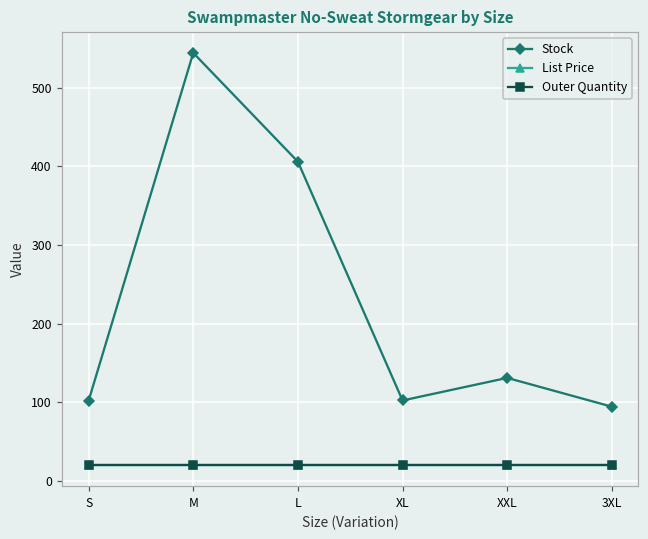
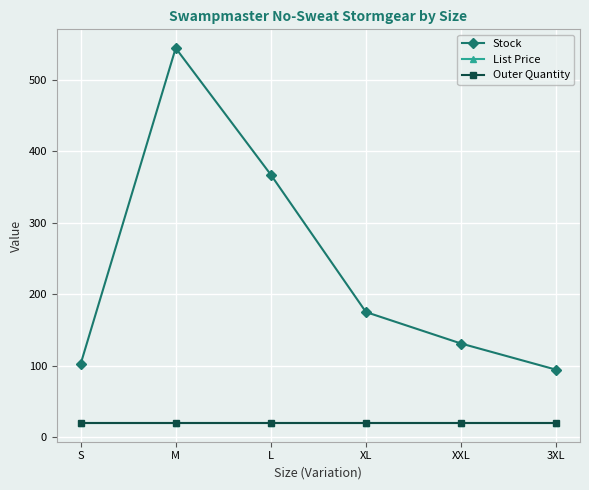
  {
    "Stock": {
      "S": 100,
      "M": 540,
-     "L": 410,
-     "XL": 100,
+     "L": 370,
+     "XL": 180,
      "XXL": 130,
      "3XL": 90
    },
    "Outer Quantity": {
      "S": 20,
      "M": 20,
      "L": 20,
      "XL": 20,
      "XXL": 20,
      "3XL": 20
    }
  }
